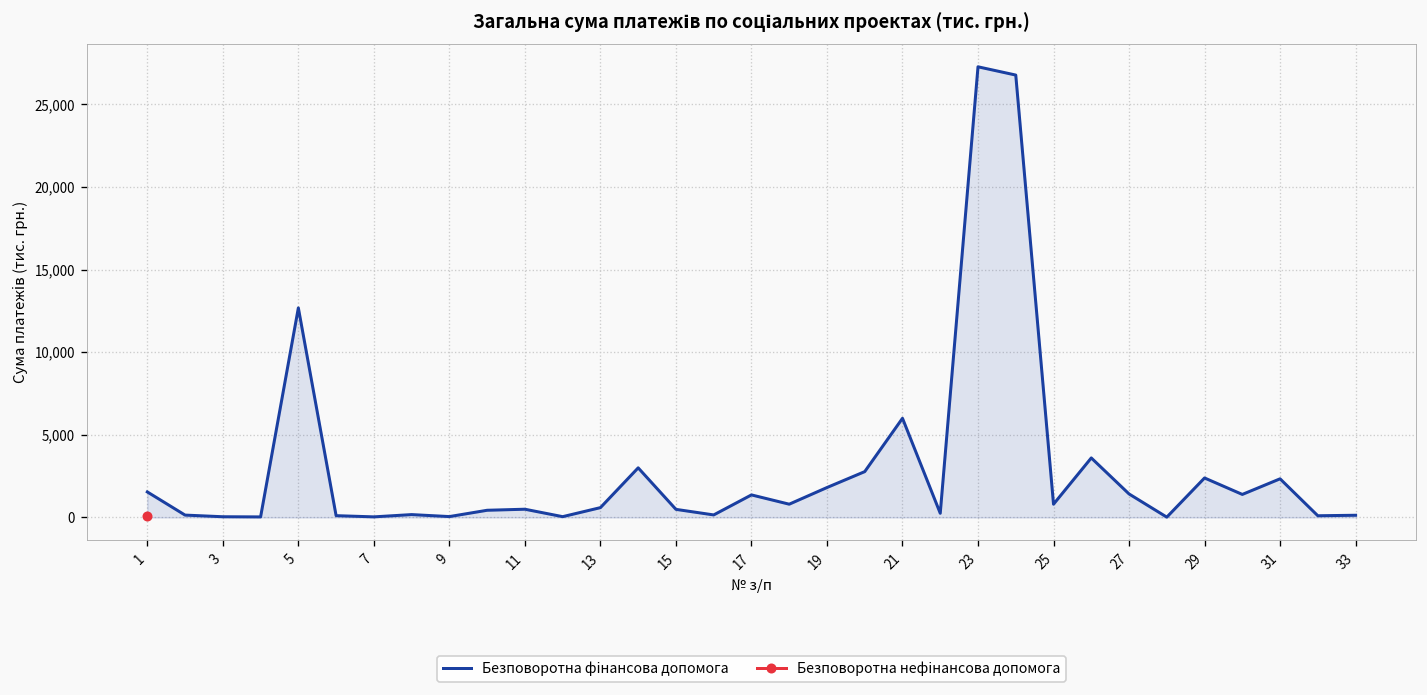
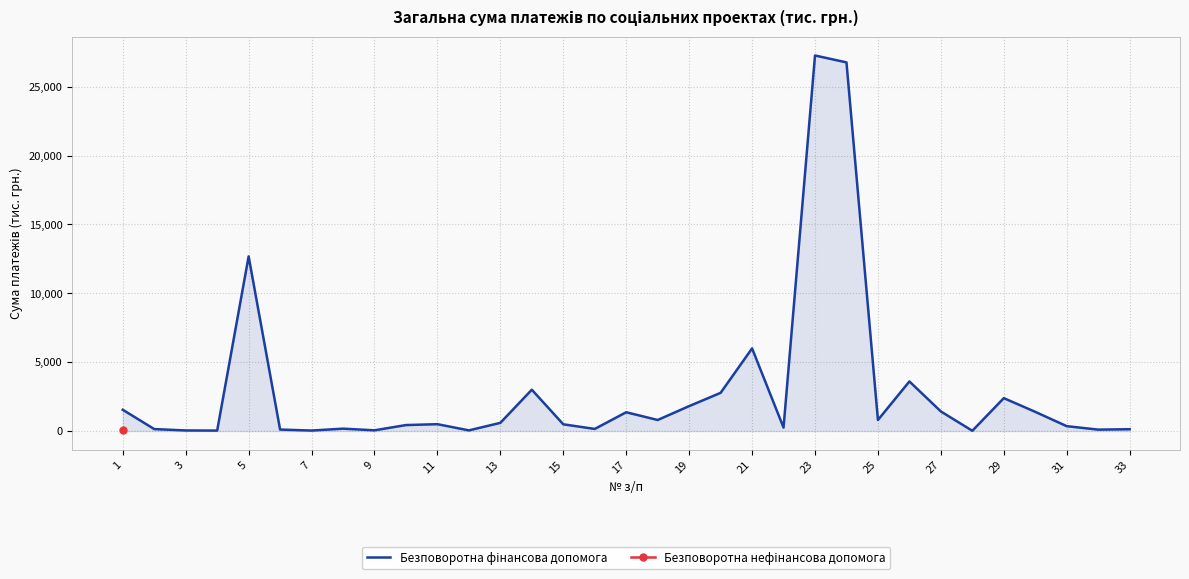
  {
    "Безповоротна фінансова допомога": {
      "1": "1,500",
      "3": "0",
      "5": "12,700",
      "7": "0",
      "9": "100",
      "11": "500",
      "13": "600",
      "15": "500",
      "17": "1,400",
      "19": "1,800",
      "21": "6,000",
      "23": "27,300",
      "25": "800",
      "27": "1,400",
      "29": "2,400",
-     "31": "2,300",
+     "31": "400",
      "33": "100"
    },
    "Безповоротна нефінансова допомога": {
      "1": "100"
    }
  }
